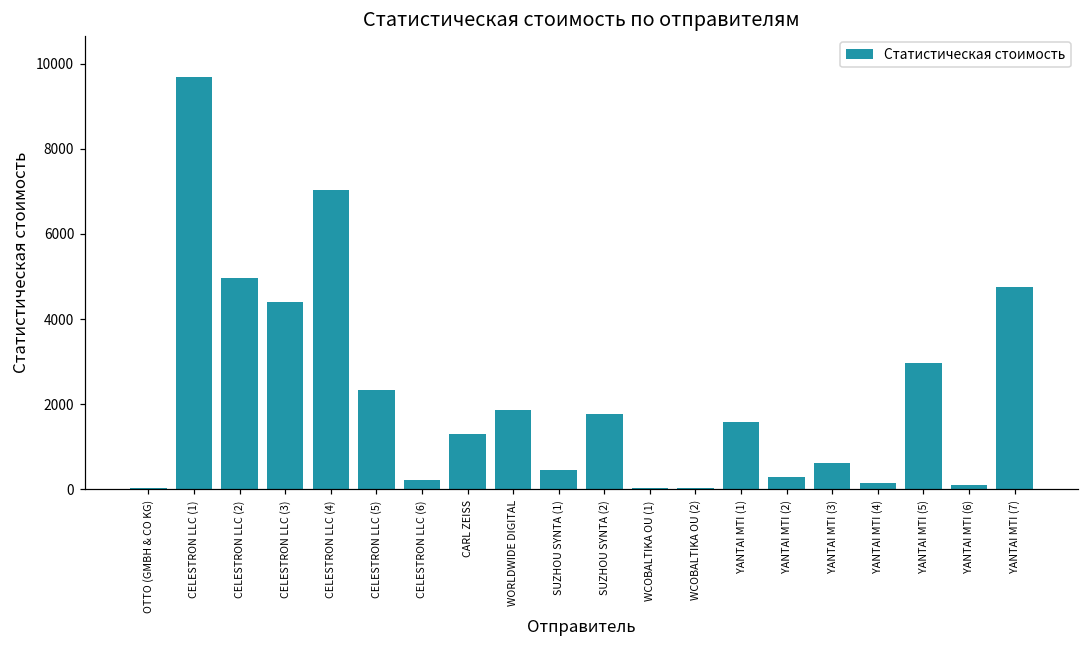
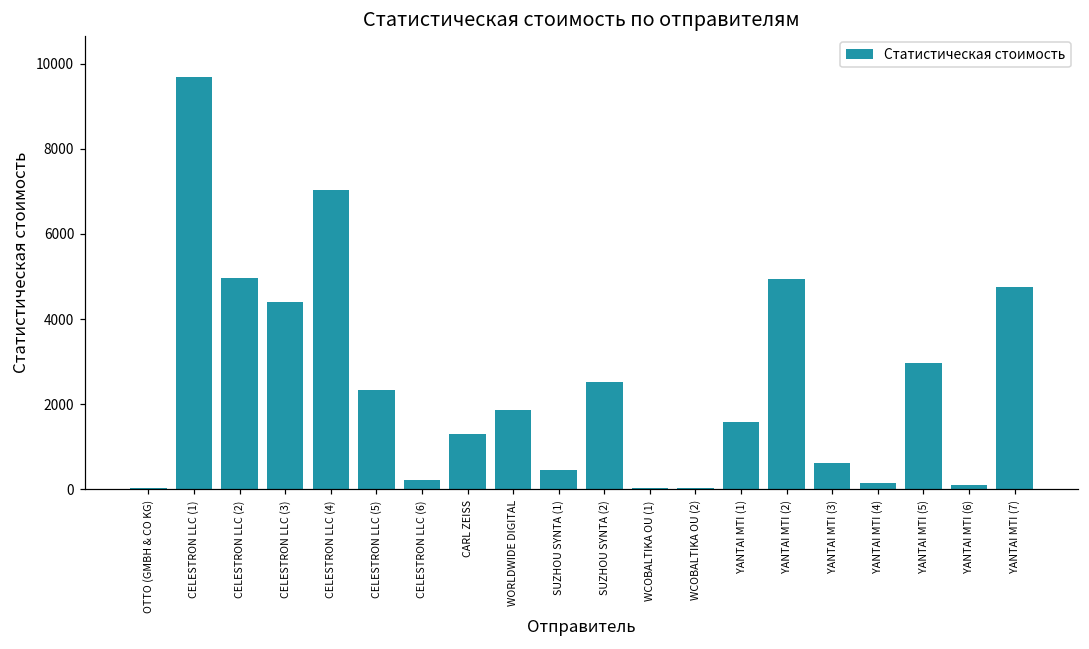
  {
    "CELESTRON LLC (1)": 9700,
    "CELESTRON LLC (2)": 5000,
    "CELESTRON LLC (3)": 4400,
    "CELESTRON LLC (4)": 7000,
    "CELESTRON LLC (5)": 2300,
    "CELESTRON LLC (6)": 200,
    "CARL ZEISS": 1300,
    "WORLDWIDE DIGITAL": 1900,
    "SUZHOU SYNTA (1)": 400,
-   "SUZHOU SYNTA (2)": 1800,
+   "SUZHOU SYNTA (2)": 2500,
    "YANTAI MTI (1)": 1600,
-   "YANTAI MTI (2)": 300,
+   "YANTAI MTI (2)": 4900,
    "YANTAI MTI (3)": 600,
    "YANTAI MTI (4)": 100,
    "YANTAI MTI (5)": 3000,
    "YANTAI MTI (6)": 100,
    "YANTAI MTI (7)": 4800
  }
